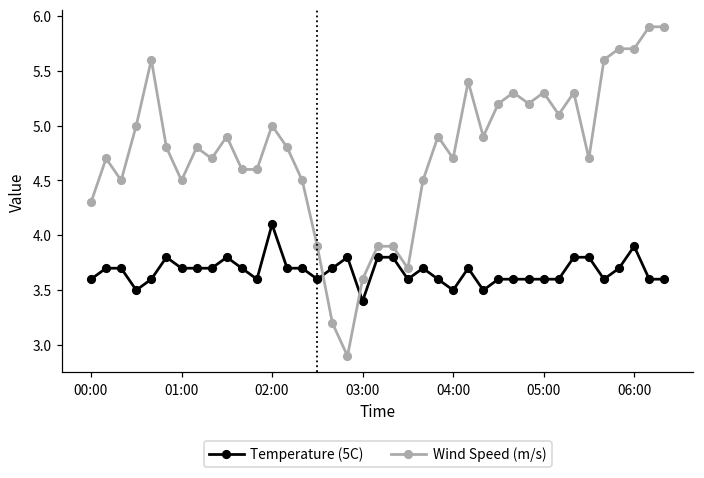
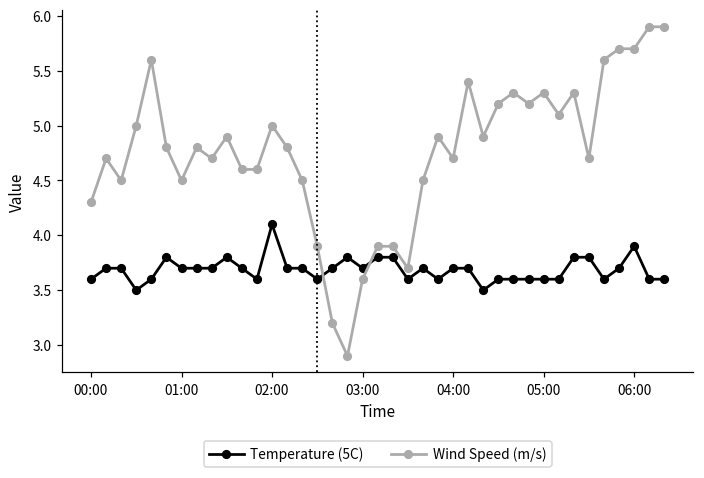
  {
    "Temperature (5C)": {
      "00:00": 3.6,
      "01:00": 3.7,
      "02:00": 4.1,
-     "03:00": 3.4,
-     "04:00": 3.5,
+     "03:00": 3.7,
+     "04:00": 3.7,
      "05:00": 3.6,
      "06:00": 3.9
    },
    "Wind Speed (m/s)": {
      "00:00": 4.3,
      "01:00": 4.5,
      "02:00": 5.0,
      "03:00": 3.6,
      "04:00": 4.7,
      "05:00": 5.3,
      "06:00": 5.7
    }
  }
